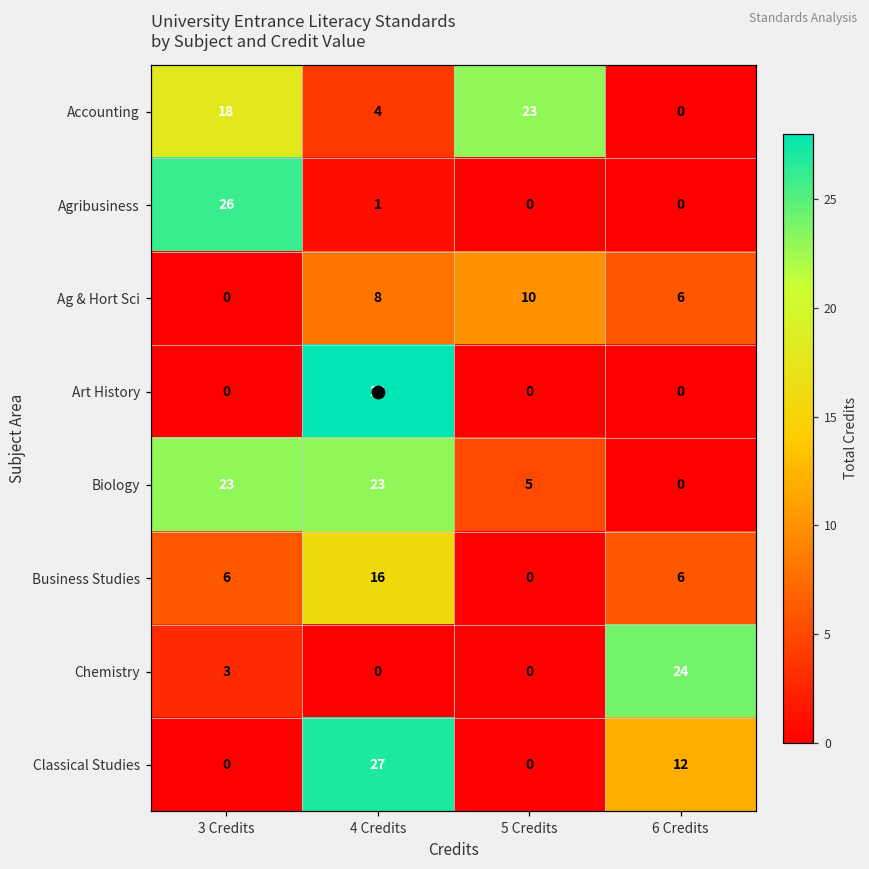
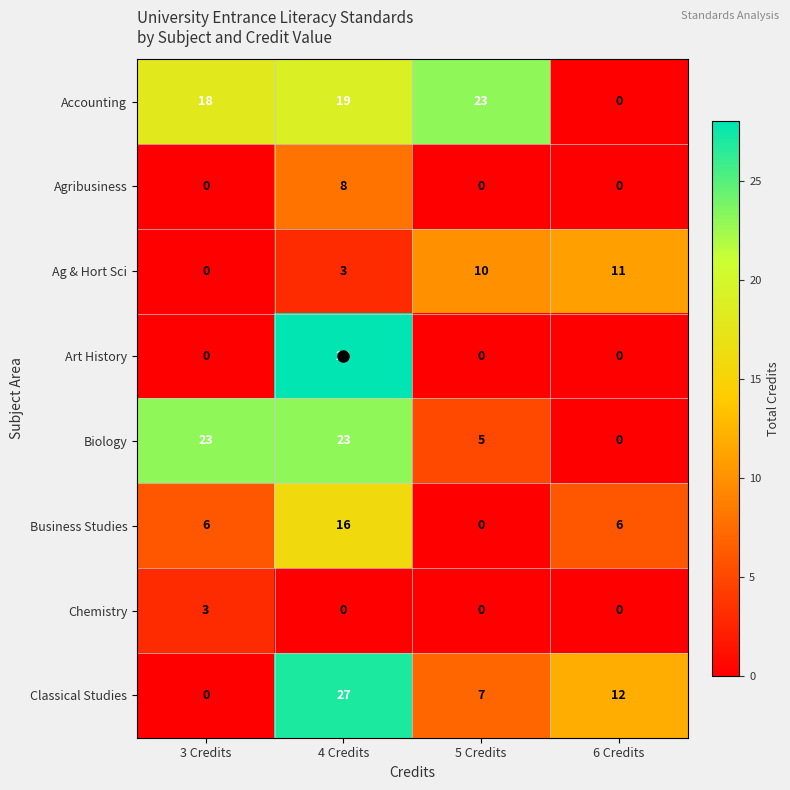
  {
    "Accounting": {
      "3 Credits": 18,
-     "4 Credits": 4,
+     "4 Credits": 19,
      "5 Credits": 23,
      "6 Credits": 0
    },
    "Agribusiness": {
-     "3 Credits": 26,
-     "4 Credits": 1,
+     "3 Credits": 0,
+     "4 Credits": 8,
      "5 Credits": 0,
      "6 Credits": 0
    },
    "Ag & Hort Sci": {
      "3 Credits": 0,
-     "4 Credits": 8,
+     "4 Credits": 3,
      "5 Credits": 10,
-     "6 Credits": 6
+     "6 Credits": 11
    },
    "Art History": {
      "3 Credits": 0,
      "5 Credits": 0,
      "6 Credits": 0
    },
    "Biology": {
      "3 Credits": 23,
      "4 Credits": 23,
      "5 Credits": 5,
      "6 Credits": 0
    },
    "Business Studies": {
      "3 Credits": 6,
      "4 Credits": 16,
      "5 Credits": 0,
      "6 Credits": 6
    },
    "Chemistry": {
      "3 Credits": 3,
      "4 Credits": 0,
      "5 Credits": 0,
-     "6 Credits": 24
+     "6 Credits": 0
    },
    "Classical Studies": {
      "3 Credits": 0,
      "4 Credits": 27,
-     "5 Credits": 0,
+     "5 Credits": 7,
      "6 Credits": 12
    }
  }
